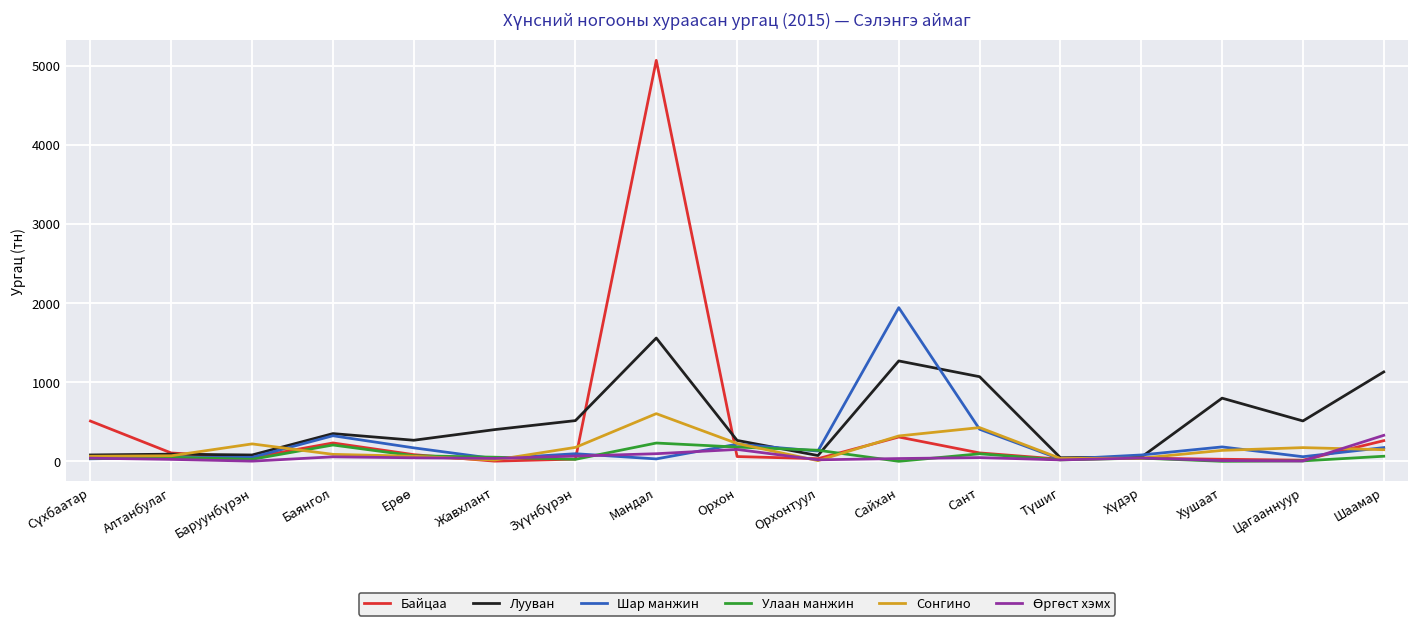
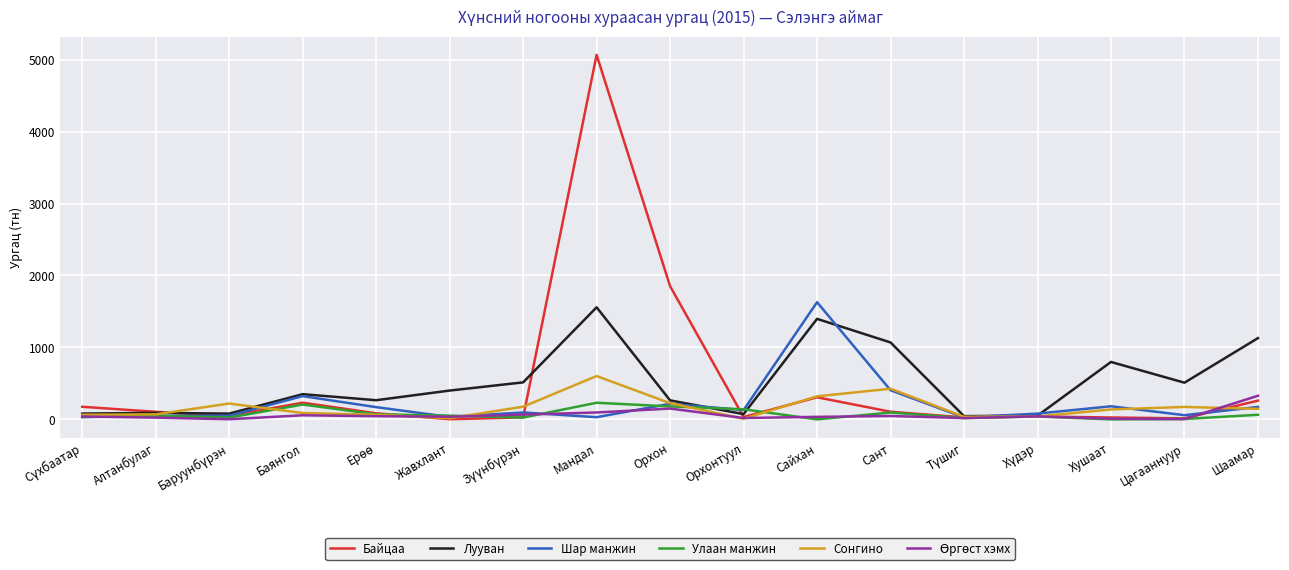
  {
    "Байцаа": {
-     "Сүхбаатар": 500,
+     "Сүхбаатар": 200,
      "Мандал": 5100,
-     "Орхон": 100,
+     "Орхон": 1900,
      "Шаамар": 300
    },
    "Лууван": {
      "Ерөө": 300,
      "Жавхлант": 400,
      "Зүүнбүрэн": 500,
      "Мандал": 1600,
      "Орхон": 300,
      "Орхонтуул": 100,
-     "Сайхан": 1300,
+     "Сайхан": 1400,
      "Сант": 1100,
      "Хушаат": 800,
      "Цагааннуур": 500,
      "Шаамар": 1100
    },
    "Шар манжин": {
      "Ерөө": 200,
      "Мандал": 0,
-     "Сайхан": 1900,
+     "Сайхан": 1600,
      "Хушаат": 200,
      "Цагааннуур": 100
    },
    "Улаан манжин": {
      "Мандал": 200,
      "Шаамар": 100
    },
    "Сонгино": {
      "Баруунбүрэн": 200,
      "Зүүнбүрэн": 200,
      "Мандал": 600,
      "Хушаат": 100,
      "Цагааннуур": 200
    },
    "Өргөст хэмх": {
      "Мандал": 100,
      "Сант": 0,
      "Шаамар": 300
    }
  }
